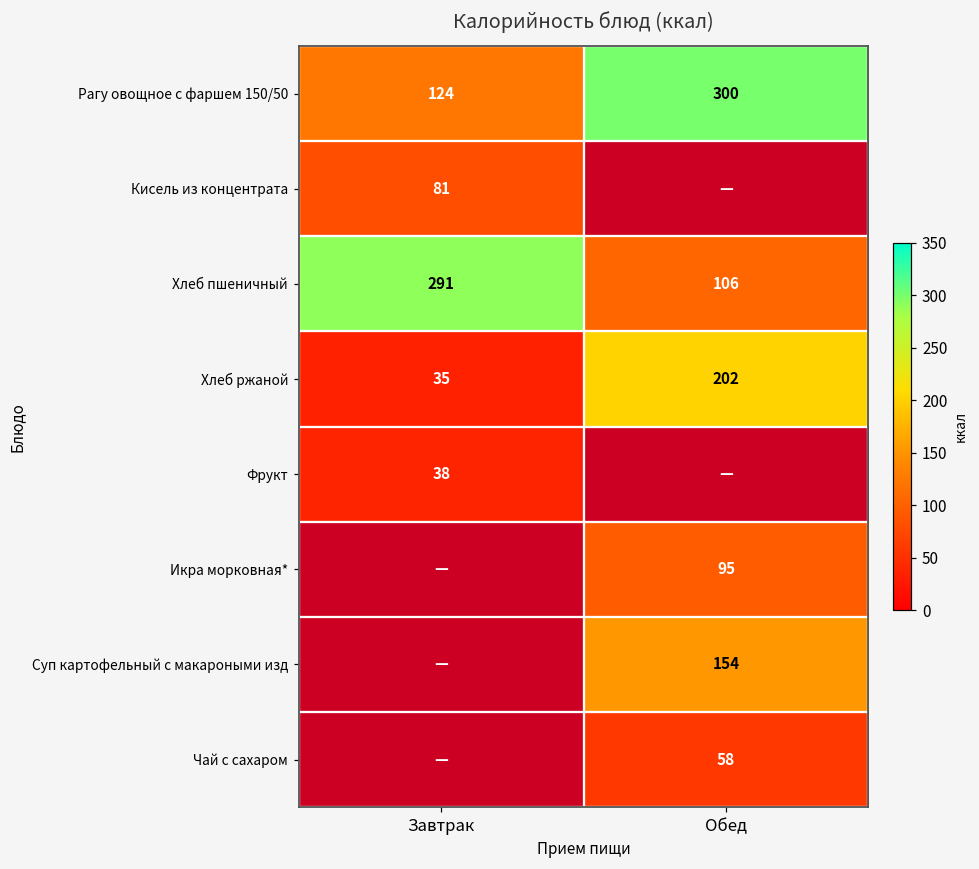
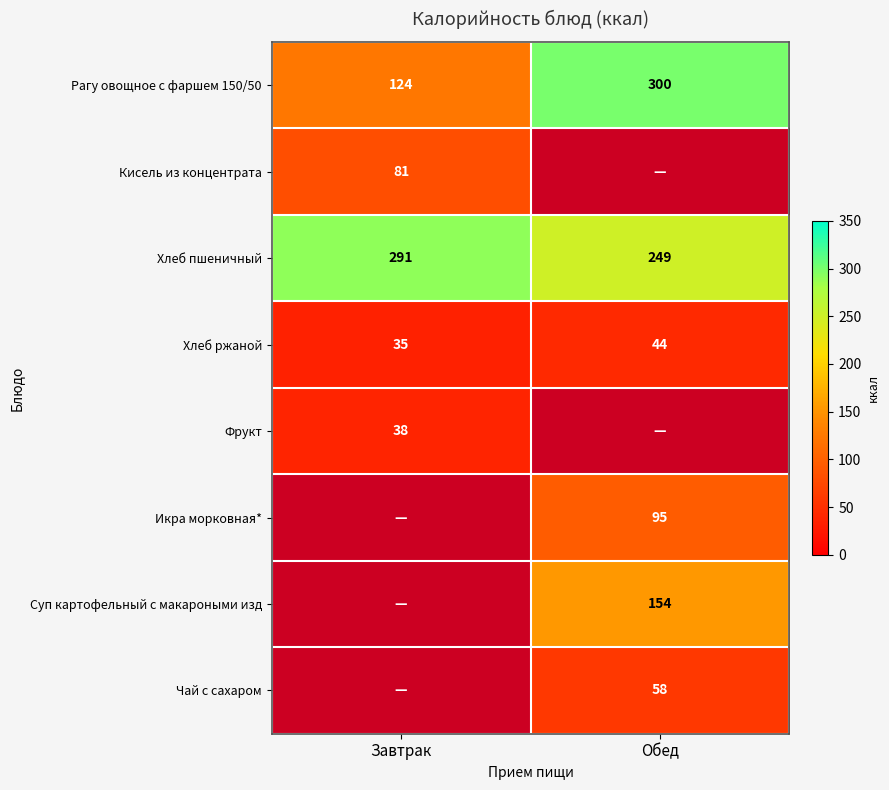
  {
    "Рагу овощное с фаршем 150/50": {
      "Завтрак": 124,
      "Обед": 300
    },
    "Кисель из концентрата": {
      "Завтрак": 81
    },
    "Хлеб пшеничный": {
      "Завтрак": 291,
-     "Обед": 106
+     "Обед": 249
    },
    "Хлеб ржаной": {
      "Завтрак": 35,
-     "Обед": 202
+     "Обед": 44
    },
    "Фрукт": {
      "Завтрак": 38
    },
    "Икра морковная*": {
      "Обед": 95
    },
    "Суп картофельный с макароными изд": {
      "Обед": 154
    },
    "Чай с сахаром": {
      "Обед": 58
    }
  }
